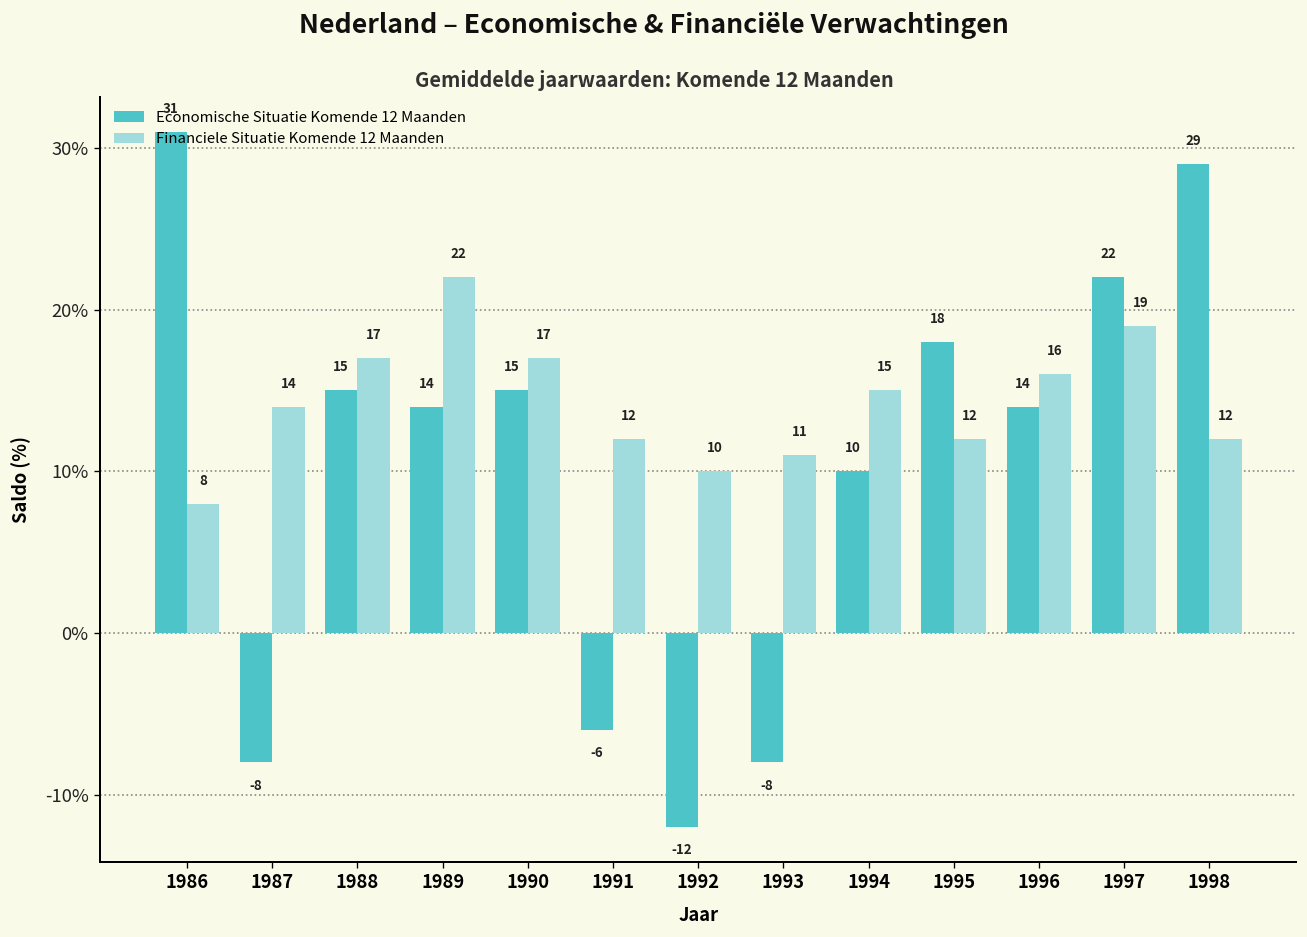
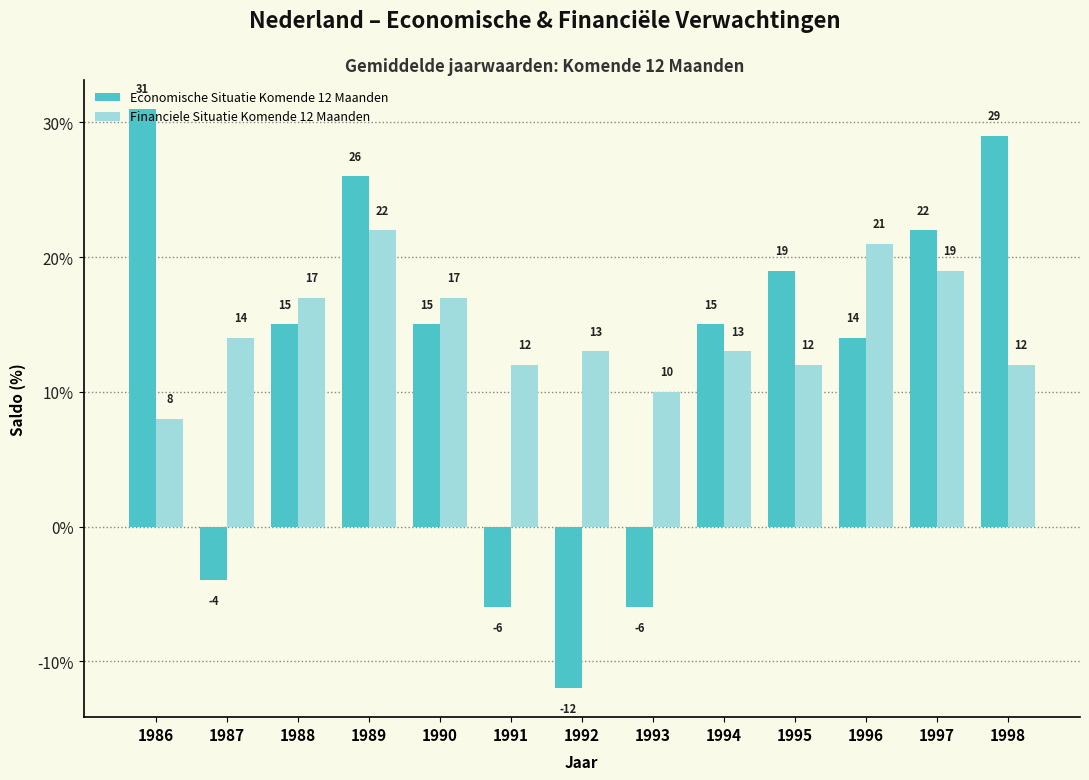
  {
    "Economische Situatie Komende 12 Maanden": {
      "1986": 31,
-     "1987": -8,
+     "1987": -4,
      "1988": 15,
-     "1989": 14,
+     "1989": 26,
      "1990": 15,
      "1991": -6,
      "1992": -12,
-     "1993": -8,
-     "1994": 10,
-     "1995": 18,
+     "1993": -6,
+     "1994": 15,
+     "1995": 19,
      "1996": 14,
      "1997": 22,
      "1998": 29
    },
    "Financiele Situatie Komende 12 Maanden": {
      "1986": 8,
      "1987": 14,
      "1988": 17,
      "1989": 22,
      "1990": 17,
      "1991": 12,
-     "1992": 10,
-     "1993": 11,
-     "1994": 15,
+     "1992": 13,
+     "1993": 10,
+     "1994": 13,
      "1995": 12,
-     "1996": 16,
+     "1996": 21,
      "1997": 19,
      "1998": 12
    }
  }
